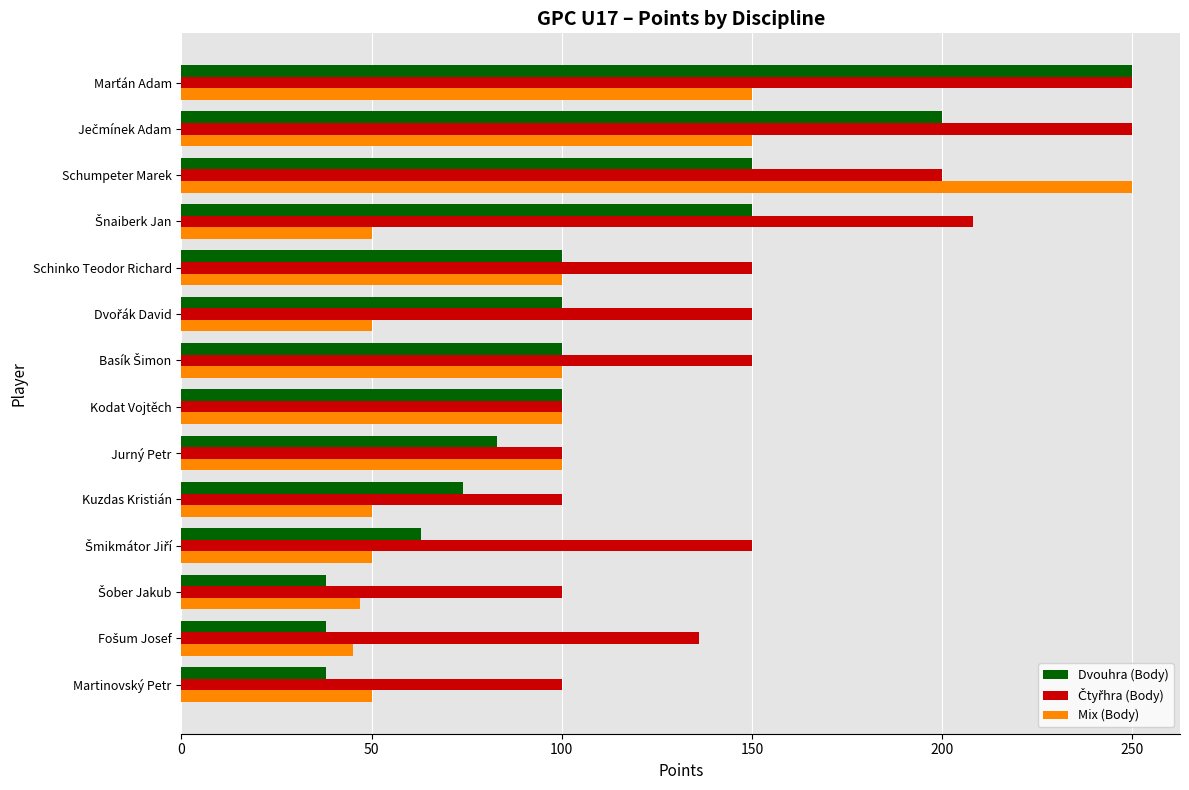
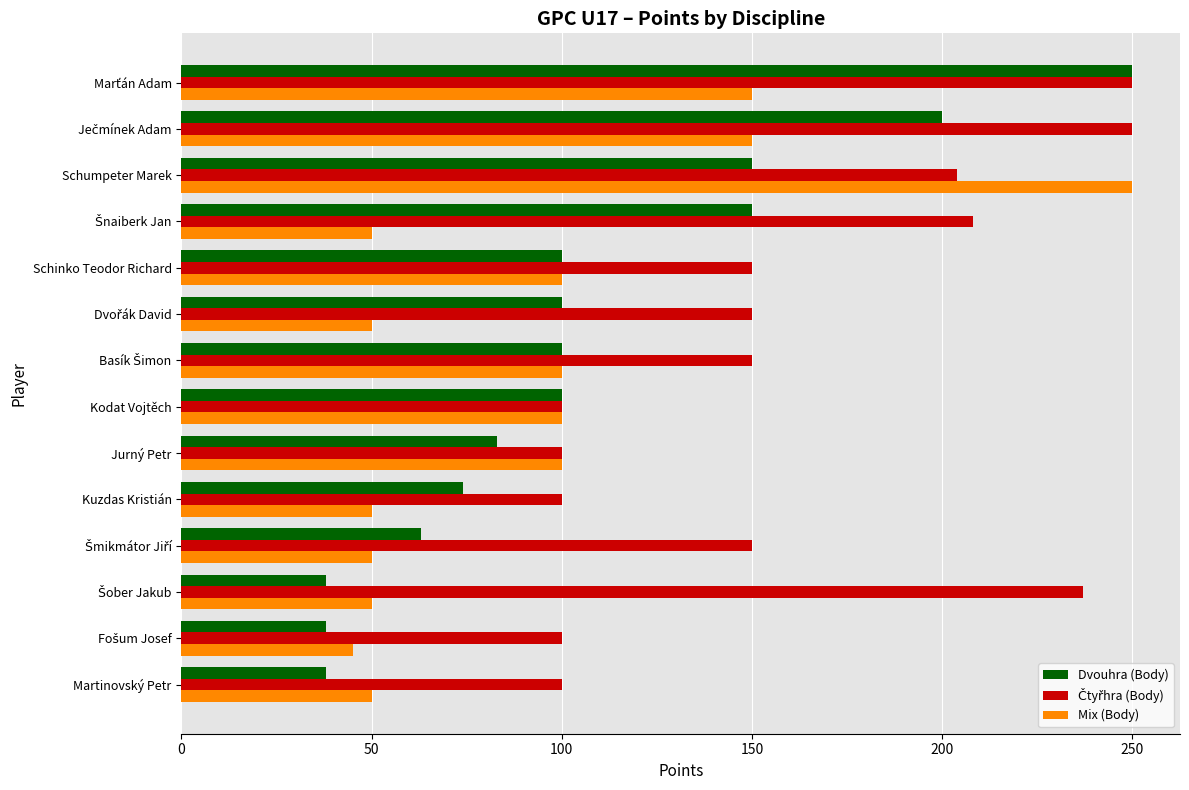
  {
    "Dvouhra (Body)": {
      "Marťán Adam": 250,
      "Ječmínek Adam": 200,
      "Schumpeter Marek": 150,
      "Šnaiberk Jan": 150,
      "Schinko Teodor Richard": 100,
      "Dvořák David": 100,
      "Basík Šimon": 100,
      "Kodat Vojtěch": 100,
      "Jurný Petr": 83,
      "Kuzdas Kristián": 74,
      "Šmikmátor Jiří": 63,
      "Šober Jakub": 38,
      "Fošum Josef": 38,
      "Martinovský Petr": 38
    },
    "Čtyřhra (Body)": {
      "Marťán Adam": 250,
      "Ječmínek Adam": 250,
-     "Schumpeter Marek": 200,
+     "Schumpeter Marek": 204,
      "Šnaiberk Jan": 208,
      "Schinko Teodor Richard": 150,
      "Dvořák David": 150,
      "Basík Šimon": 150,
      "Kodat Vojtěch": 100,
      "Jurný Petr": 100,
      "Kuzdas Kristián": 100,
      "Šmikmátor Jiří": 150,
-     "Šober Jakub": 100,
-     "Fošum Josef": 136,
+     "Šober Jakub": 237,
+     "Fošum Josef": 100,
      "Martinovský Petr": 100
    },
    "Mix (Body)": {
      "Marťán Adam": 150,
      "Ječmínek Adam": 150,
      "Schumpeter Marek": 250,
      "Šnaiberk Jan": 50,
      "Schinko Teodor Richard": 100,
      "Dvořák David": 50,
      "Basík Šimon": 100,
      "Kodat Vojtěch": 100,
      "Jurný Petr": 100,
      "Kuzdas Kristián": 50,
      "Šmikmátor Jiří": 50,
-     "Šober Jakub": 47,
+     "Šober Jakub": 50,
      "Fošum Josef": 45,
      "Martinovský Petr": 50
    }
  }
